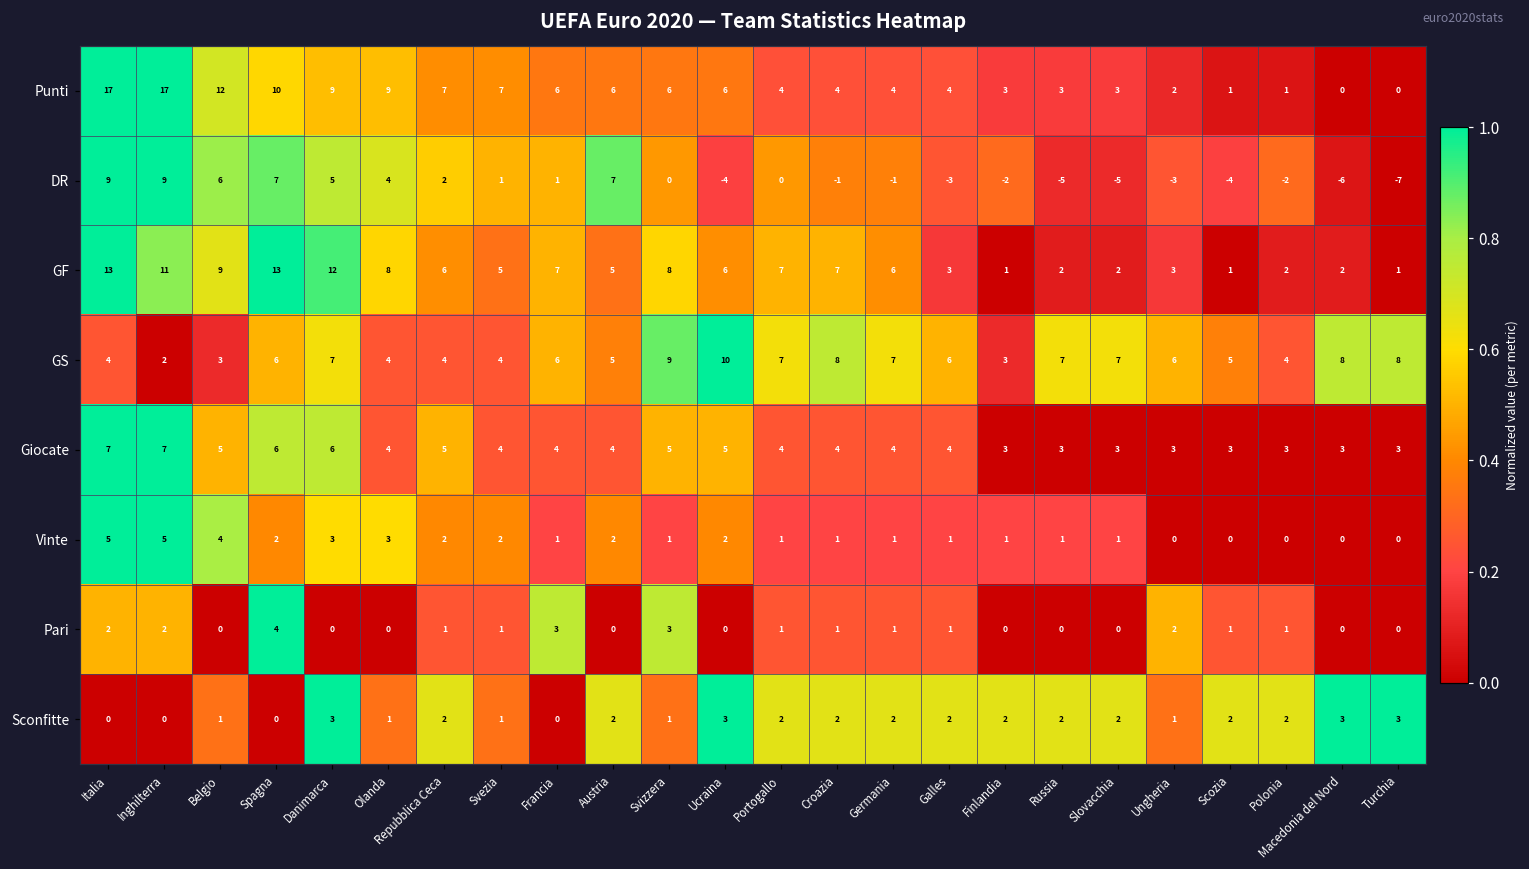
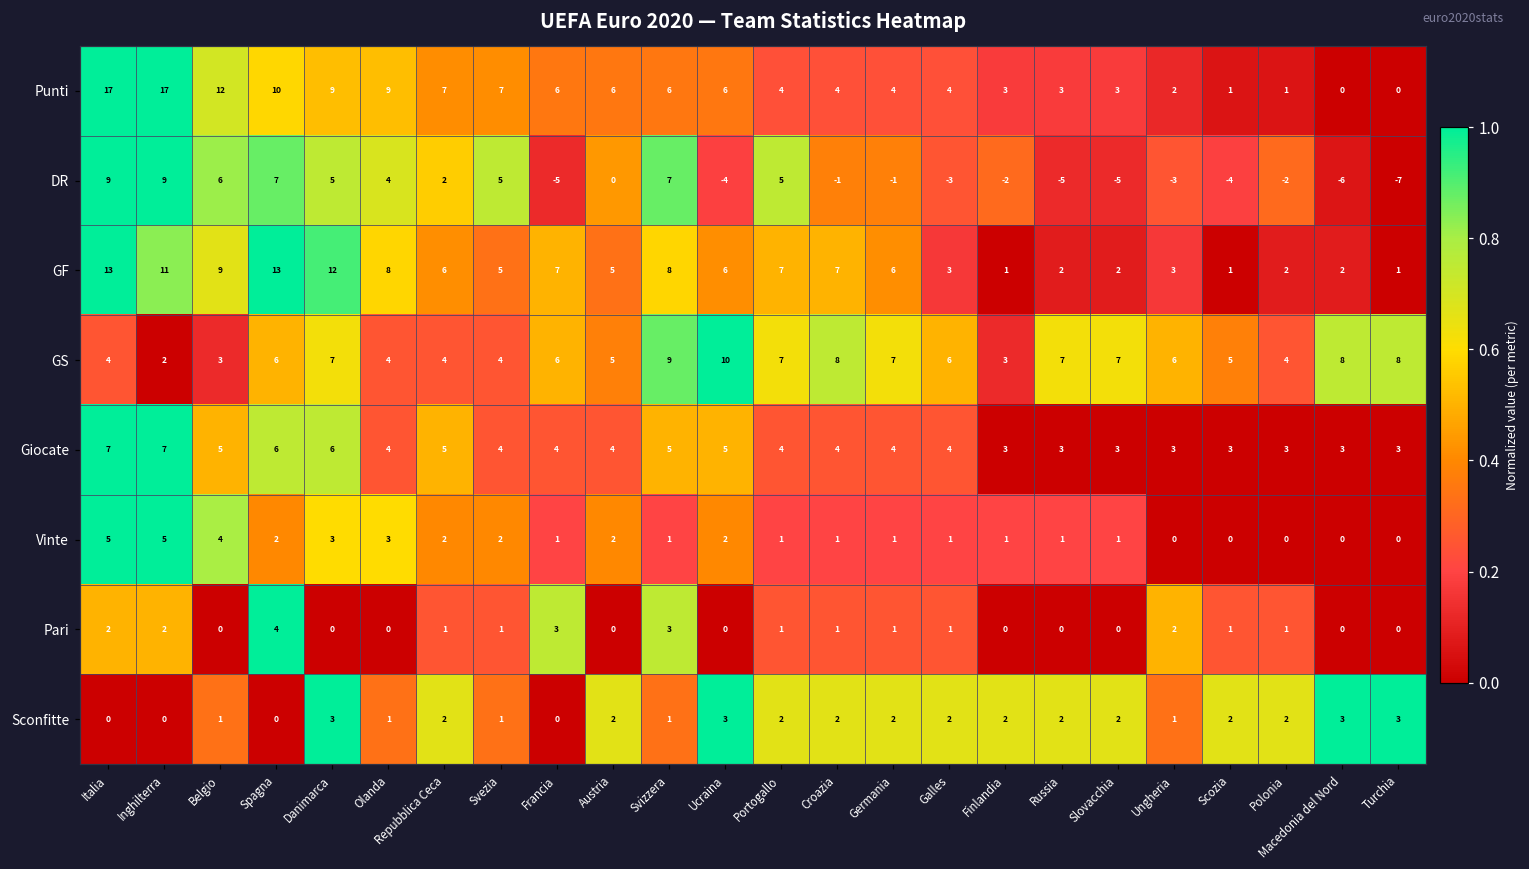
  {
    "Punti": {
      "Italia": 17,
      "Inghilterra": 17,
      "Belgio": 12,
      "Spagna": 10,
      "Danimarca": 9,
      "Olanda": 9,
      "Repubblica Ceca": 7,
      "Svezia": 7,
      "Francia": 6,
      "Austria": 6,
      "Svizzera": 6,
      "Ucraina": 6,
      "Portogallo": 4,
      "Croazia": 4,
      "Germania": 4,
      "Galles": 4,
      "Finlandia": 3,
      "Russia": 3,
      "Slovacchia": 3,
      "Ungheria": 2,
      "Scozia": 1,
      "Polonia": 1,
      "Macedonia del Nord": 0,
      "Turchia": 0
    },
    "DR": {
      "Italia": 9,
      "Inghilterra": 9,
      "Belgio": 6,
      "Spagna": 7,
      "Danimarca": 5,
      "Olanda": 4,
      "Repubblica Ceca": 2,
-     "Svezia": 1,
-     "Francia": 1,
-     "Austria": 7,
-     "Svizzera": 0,
+     "Svezia": 5,
+     "Francia": -5,
+     "Austria": 0,
+     "Svizzera": 7,
      "Ucraina": -4,
-     "Portogallo": 0,
+     "Portogallo": 5,
      "Croazia": -1,
      "Germania": -1,
      "Galles": -3,
      "Finlandia": -2,
      "Russia": -5,
      "Slovacchia": -5,
      "Ungheria": -3,
      "Scozia": -4,
      "Polonia": -2,
      "Macedonia del Nord": -6,
      "Turchia": -7
    },
    "GF": {
      "Italia": 13,
      "Inghilterra": 11,
      "Belgio": 9,
      "Spagna": 13,
      "Danimarca": 12,
      "Olanda": 8,
      "Repubblica Ceca": 6,
      "Svezia": 5,
      "Francia": 7,
      "Austria": 5,
      "Svizzera": 8,
      "Ucraina": 6,
      "Portogallo": 7,
      "Croazia": 7,
      "Germania": 6,
      "Galles": 3,
      "Finlandia": 1,
      "Russia": 2,
      "Slovacchia": 2,
      "Ungheria": 3,
      "Scozia": 1,
      "Polonia": 2,
      "Macedonia del Nord": 2,
      "Turchia": 1
    },
    "GS": {
      "Italia": 4,
      "Inghilterra": 2,
      "Belgio": 3,
      "Spagna": 6,
      "Danimarca": 7,
      "Olanda": 4,
      "Repubblica Ceca": 4,
      "Svezia": 4,
      "Francia": 6,
      "Austria": 5,
      "Svizzera": 9,
      "Ucraina": 10,
      "Portogallo": 7,
      "Croazia": 8,
      "Germania": 7,
      "Galles": 6,
      "Finlandia": 3,
      "Russia": 7,
      "Slovacchia": 7,
      "Ungheria": 6,
      "Scozia": 5,
      "Polonia": 4,
      "Macedonia del Nord": 8,
      "Turchia": 8
    },
    "Giocate": {
      "Italia": 7,
      "Inghilterra": 7,
      "Belgio": 5,
      "Spagna": 6,
      "Danimarca": 6,
      "Olanda": 4,
      "Repubblica Ceca": 5,
      "Svezia": 4,
      "Francia": 4,
      "Austria": 4,
      "Svizzera": 5,
      "Ucraina": 5,
      "Portogallo": 4,
      "Croazia": 4,
      "Germania": 4,
      "Galles": 4,
      "Finlandia": 3,
      "Russia": 3,
      "Slovacchia": 3,
      "Ungheria": 3,
      "Scozia": 3,
      "Polonia": 3,
      "Macedonia del Nord": 3,
      "Turchia": 3
    },
    "Vinte": {
      "Italia": 5,
      "Inghilterra": 5,
      "Belgio": 4,
      "Spagna": 2,
      "Danimarca": 3,
      "Olanda": 3,
      "Repubblica Ceca": 2,
      "Svezia": 2,
      "Francia": 1,
      "Austria": 2,
      "Svizzera": 1,
      "Ucraina": 2,
      "Portogallo": 1,
      "Croazia": 1,
      "Germania": 1,
      "Galles": 1,
      "Finlandia": 1,
      "Russia": 1,
      "Slovacchia": 1,
      "Ungheria": 0,
      "Scozia": 0,
      "Polonia": 0,
      "Macedonia del Nord": 0,
      "Turchia": 0
    },
    "Pari": {
      "Italia": 2,
      "Inghilterra": 2,
      "Belgio": 0,
      "Spagna": 4,
      "Danimarca": 0,
      "Olanda": 0,
      "Repubblica Ceca": 1,
      "Svezia": 1,
      "Francia": 3,
      "Austria": 0,
      "Svizzera": 3,
      "Ucraina": 0,
      "Portogallo": 1,
      "Croazia": 1,
      "Germania": 1,
      "Galles": 1,
      "Finlandia": 0,
      "Russia": 0,
      "Slovacchia": 0,
      "Ungheria": 2,
      "Scozia": 1,
      "Polonia": 1,
      "Macedonia del Nord": 0,
      "Turchia": 0
    },
    "Sconfitte": {
      "Italia": 0,
      "Inghilterra": 0,
      "Belgio": 1,
      "Spagna": 0,
      "Danimarca": 3,
      "Olanda": 1,
      "Repubblica Ceca": 2,
      "Svezia": 1,
      "Francia": 0,
      "Austria": 2,
      "Svizzera": 1,
      "Ucraina": 3,
      "Portogallo": 2,
      "Croazia": 2,
      "Germania": 2,
      "Galles": 2,
      "Finlandia": 2,
      "Russia": 2,
      "Slovacchia": 2,
      "Ungheria": 1,
      "Scozia": 2,
      "Polonia": 2,
      "Macedonia del Nord": 3,
      "Turchia": 3
    }
  }
